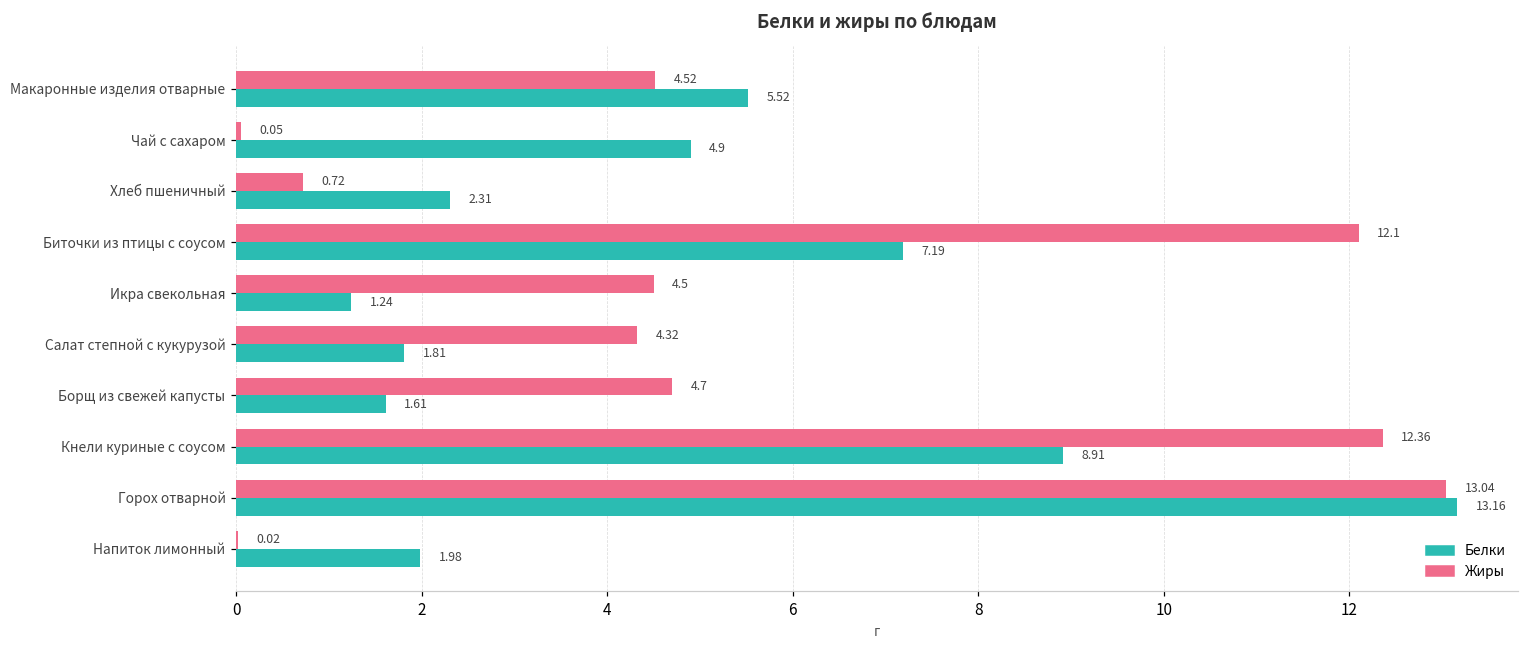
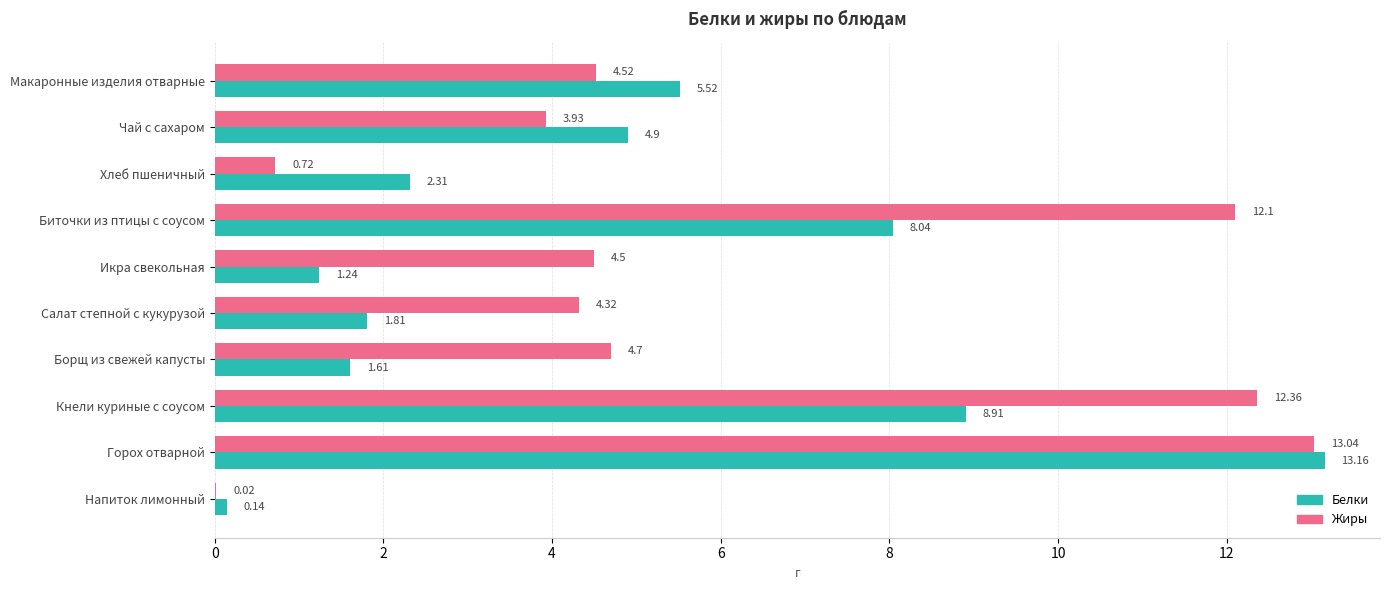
  {
    "Белки": {
      "Макаронные изделия отварные": 5.52,
      "Чай с сахаром": 4.9,
      "Хлеб пшеничный": 2.31,
-     "Биточки из птицы с соусом": 7.19,
+     "Биточки из птицы с соусом": 8.04,
      "Икра свекольная": 1.24,
      "Салат степной с кукурузой": 1.81,
      "Борщ из свежей капусты": 1.61,
      "Кнели куриные с соусом": 8.91,
      "Горох отварной": 13.16,
-     "Напиток лимонный": 1.98
+     "Напиток лимонный": 0.14
    },
    "Жиры": {
      "Макаронные изделия отварные": 4.52,
-     "Чай с сахаром": 0.05,
+     "Чай с сахаром": 3.93,
      "Хлеб пшеничный": 0.72,
      "Биточки из птицы с соусом": 12.1,
      "Икра свекольная": 4.5,
      "Салат степной с кукурузой": 4.32,
      "Борщ из свежей капусты": 4.7,
      "Кнели куриные с соусом": 12.36,
      "Горох отварной": 13.04,
      "Напиток лимонный": 0.02
    }
  }
